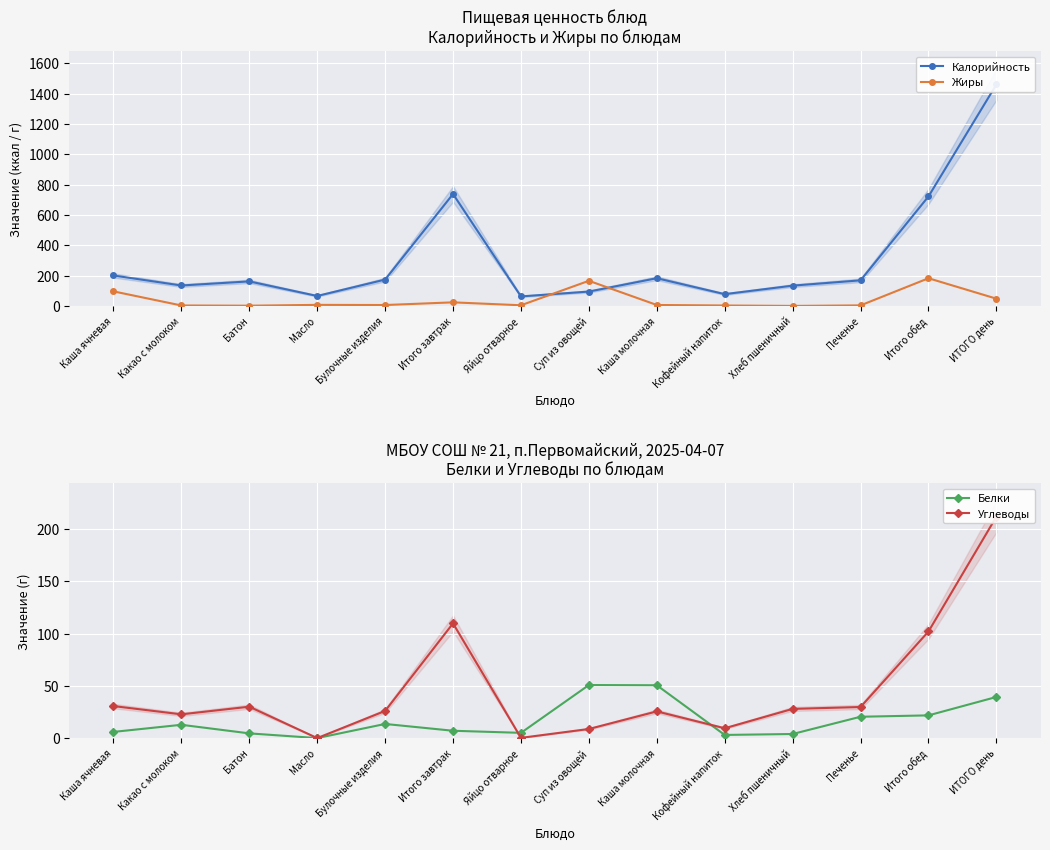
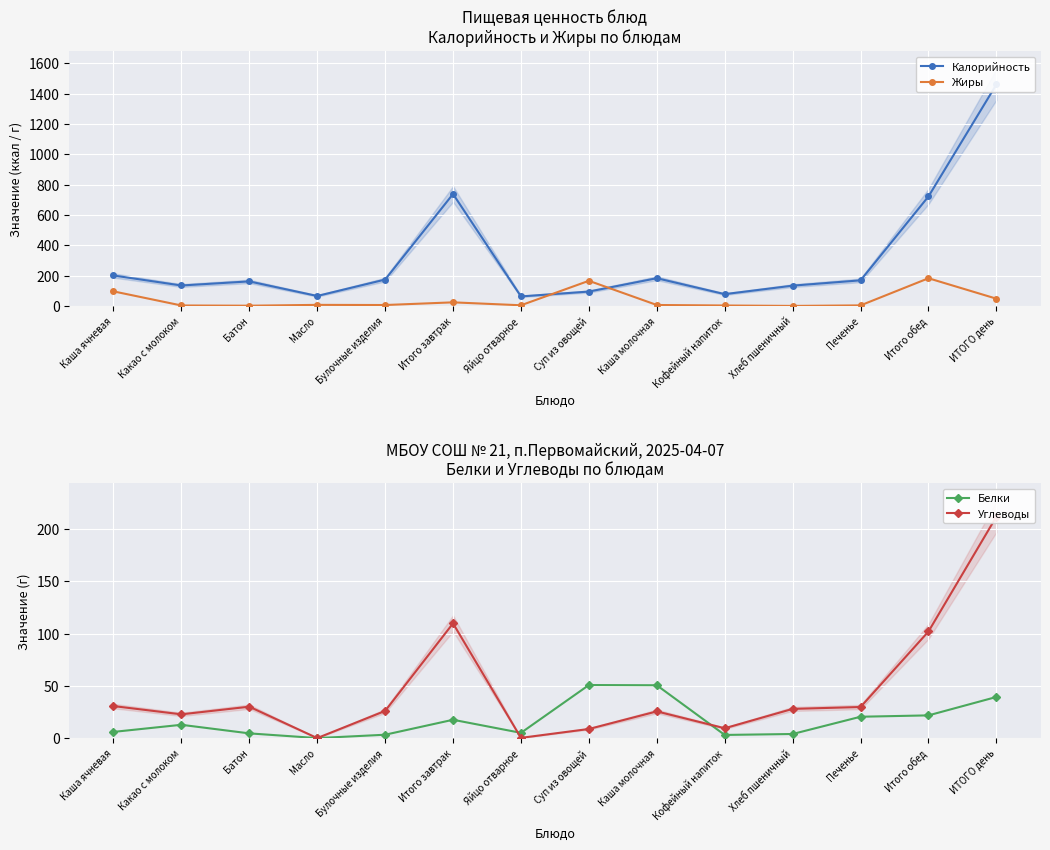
  {
    "Пищевая ценность блюд Калорийность и Жиры по блюдам": {
      "Жиры": {
        "Каша ячневая": 100,
        "Какао с молоком": 0,
        "Батон": 0,
        "Масло": 10,
        "Булочные изделия": 10,
        "Итого завтрак": 20,
        "Яйцо отварное": 0,
        "Суп из овощей": 170,
        "Каша молочная": 10,
        "Кофейный напиток": 0,
        "Хлеб пшеничный": 0,
        "Печенье": 0,
        "Итого обед": 180,
        "ИТОГО день": 50
      }
    },
    "МБОУ СОШ № 21, п.Первомайский, 2025-04-07 Белки и Углеводы по блюдам": {
      "Белки": {
        "Каша ячневая": 6,
        "Какао с молоком": 13,
        "Батон": 5,
-       "Булочные изделия": 14,
-       "Итого завтрак": 7,
+       "Булочные изделия": 3,
+       "Итого завтрак": 18,
        "Яйцо отварное": 5,
        "Суп из овощей": 51,
        "Каша молочная": 51,
        "Кофейный напиток": 3,
        "Хлеб пшеничный": 4,
        "Печенье": 21,
        "Итого обед": 22,
        "ИТОГО день": 39
      }
    }
  }
